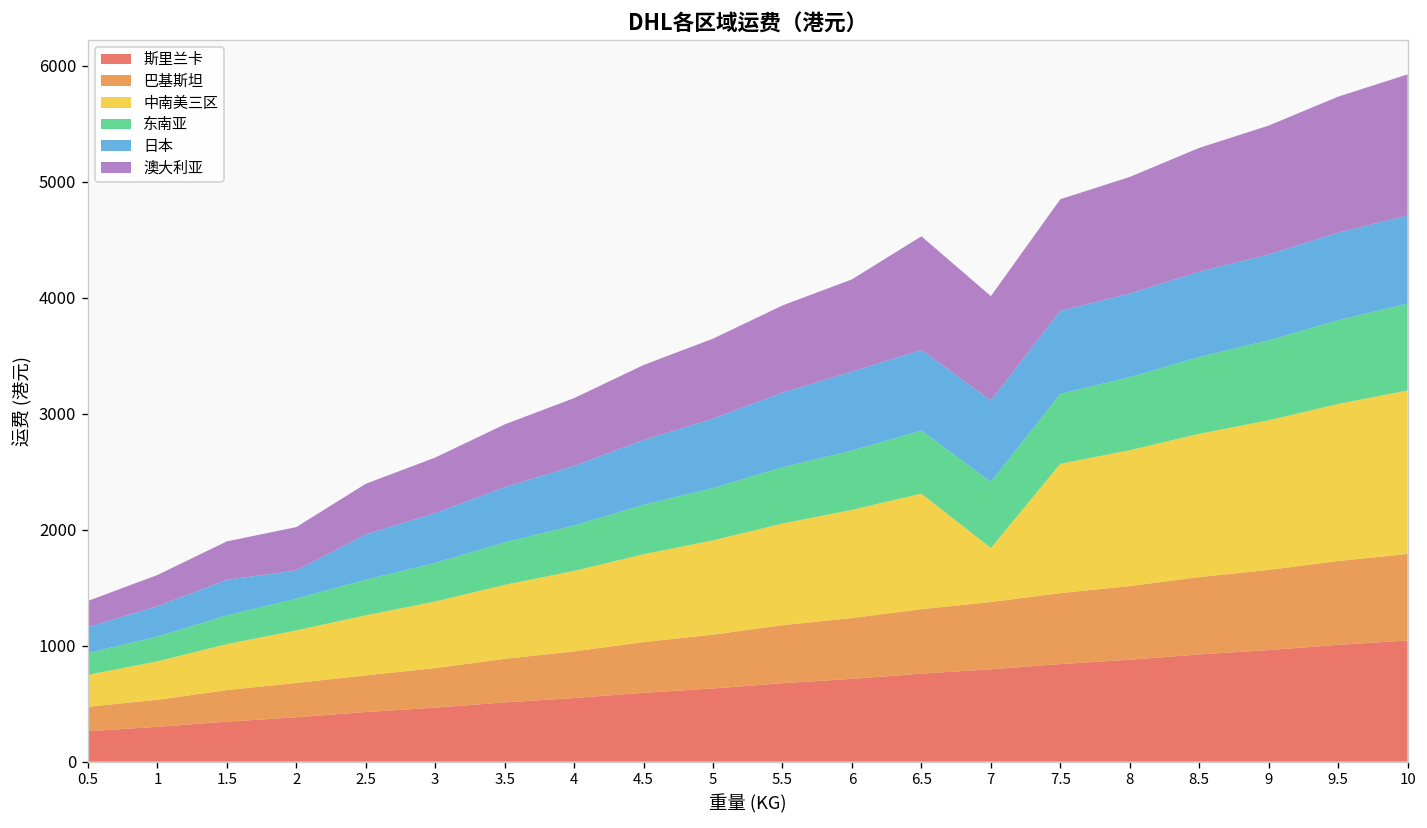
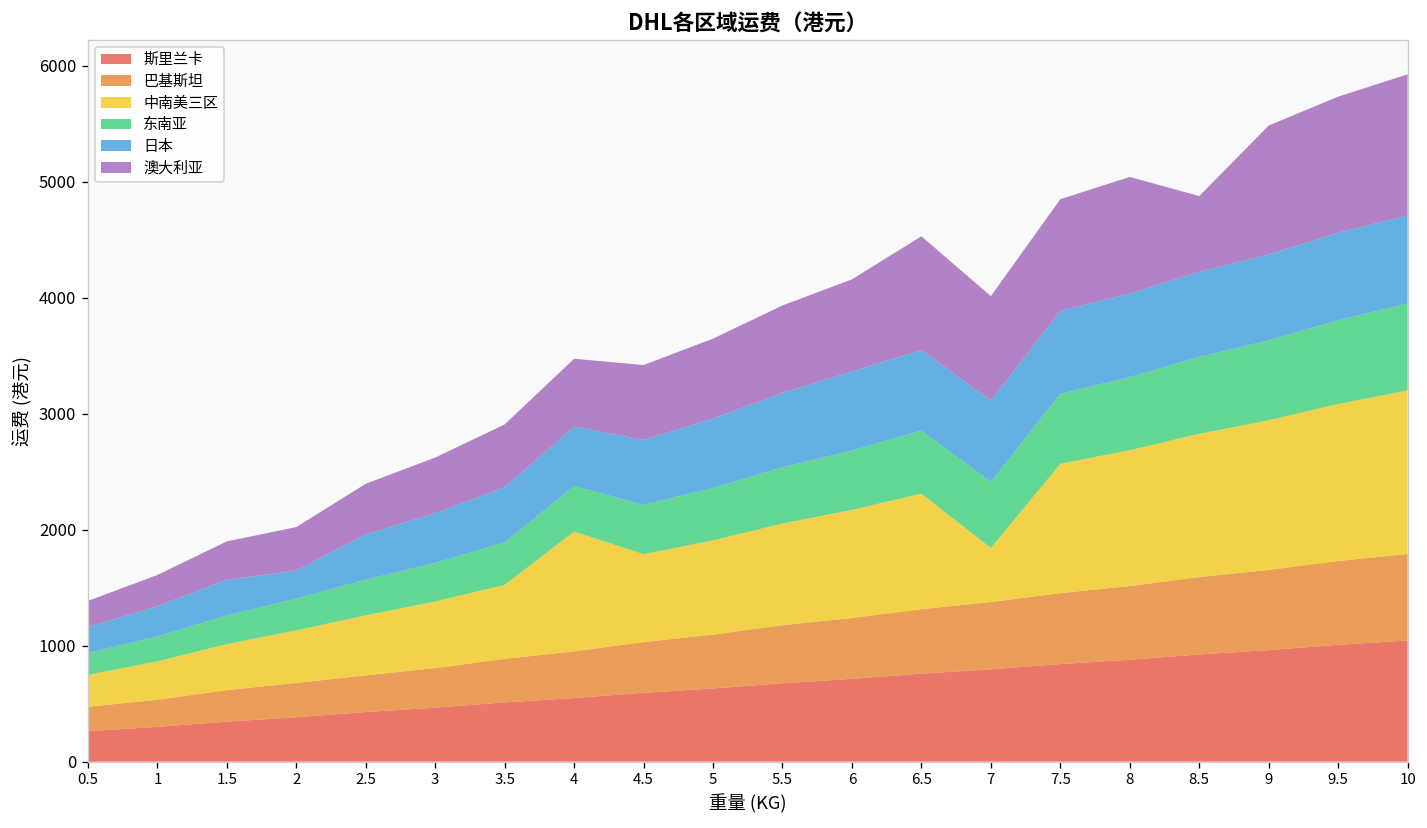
  {
    "中南美三区": {
      "0.5": 300,
      "1": 300,
      "1.5": 400,
      "2": 500,
      "2.5": 500,
      "3": 600,
      "3.5": 600,
-     "4": 700,
+     "4": 1000,
      "4.5": 800,
      "5": 800,
      "5.5": 900,
      "6": 900,
      "6.5": 1000,
      "7": 500,
      "7.5": 1100,
      "8": 1200,
      "8.5": 1200,
      "9": 1300,
      "9.5": 1400,
      "10": 1400
    },
    "东南亚": {
      "0.5": 200,
      "1": 200,
      "1.5": 200,
      "2": 300,
      "2.5": 300,
      "3": 300,
      "3.5": 400,
      "4": 400,
      "4.5": 400,
      "5": 500,
      "5.5": 500,
      "6": 500,
      "6.5": 500,
      "7": 600,
      "7.5": 600,
      "8": 600,
      "8.5": 700,
      "9": 700,
      "9.5": 700,
      "10": 700
    },
    "日本": {
      "0.5": 200,
      "1": 300,
      "1.5": 300,
      "2": 200,
      "2.5": 400,
      "3": 400,
      "3.5": 500,
      "4": 500,
      "4.5": 600,
      "5": 600,
      "5.5": 600,
      "6": 700,
      "6.5": 700,
      "7": 700,
      "7.5": 700,
      "8": 700,
      "8.5": 700,
      "9": 700,
      "9.5": 800,
      "10": 800
    },
    "澳大利亚": {
      "0.5": 200,
      "1": 300,
      "1.5": 300,
      "2": 400,
      "2.5": 400,
      "3": 500,
      "3.5": 500,
      "4": 600,
      "4.5": 600,
      "5": 700,
      "5.5": 800,
      "6": 800,
      "6.5": 1000,
      "7": 900,
      "7.5": 1000,
      "8": 1000,
-     "8.5": 1100,
+     "8.5": 700,
      "9": 1100,
      "9.5": 1200,
      "10": 1200
    }
  }
